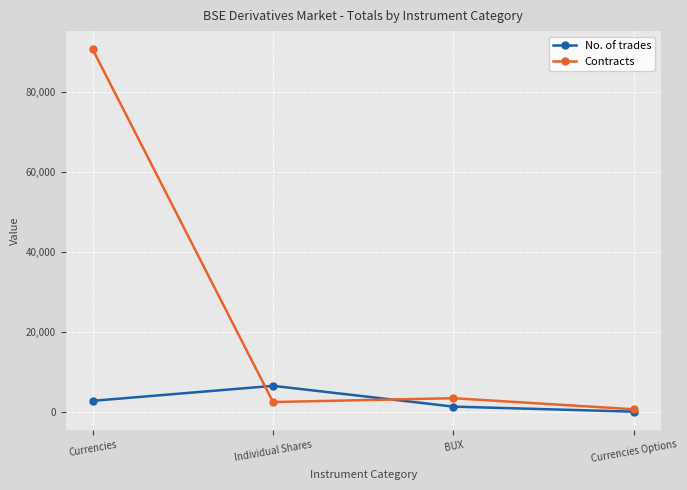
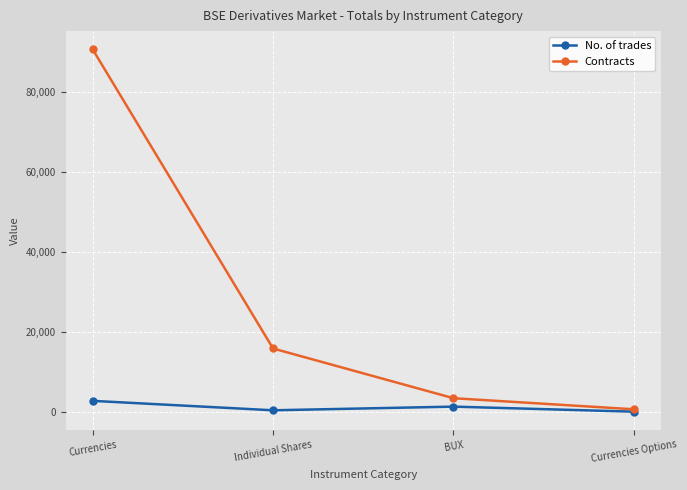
  {
    "No. of trades": {
      "Currencies": "3,000",
-     "Individual Shares": "6,000",
+     "Individual Shares": "0",
      "BUX": "1,000"
    },
    "Contracts": {
      "Currencies": "91,000",
-     "Individual Shares": "2,000",
+     "Individual Shares": "16,000",
      "BUX": "3,000"
    }
  }
